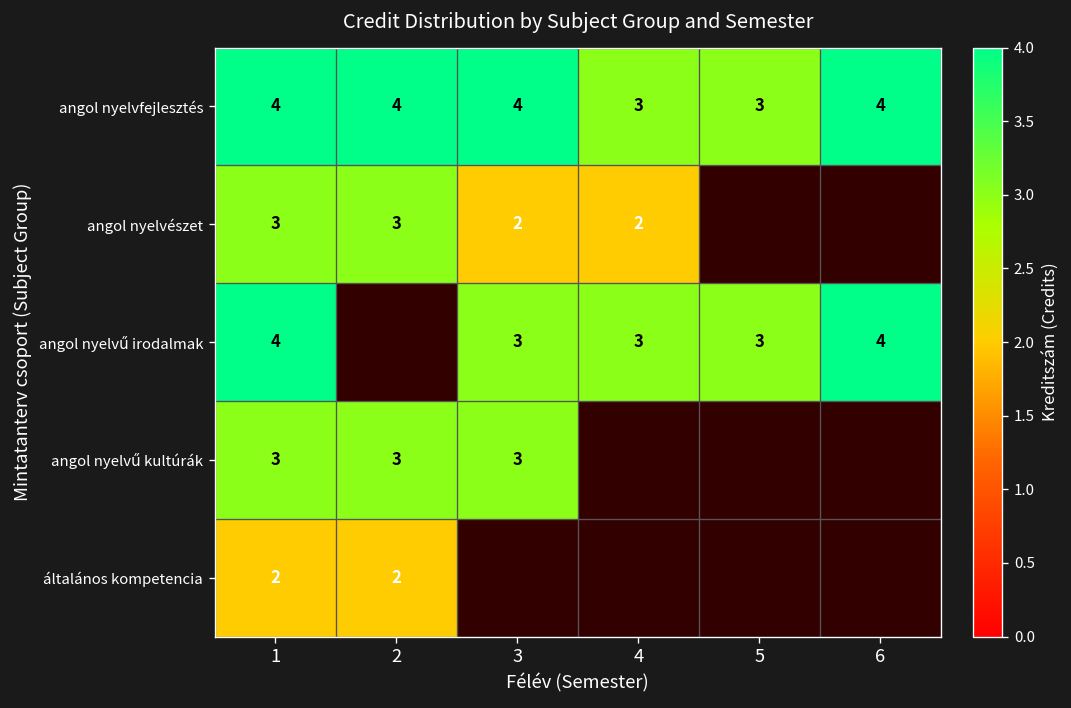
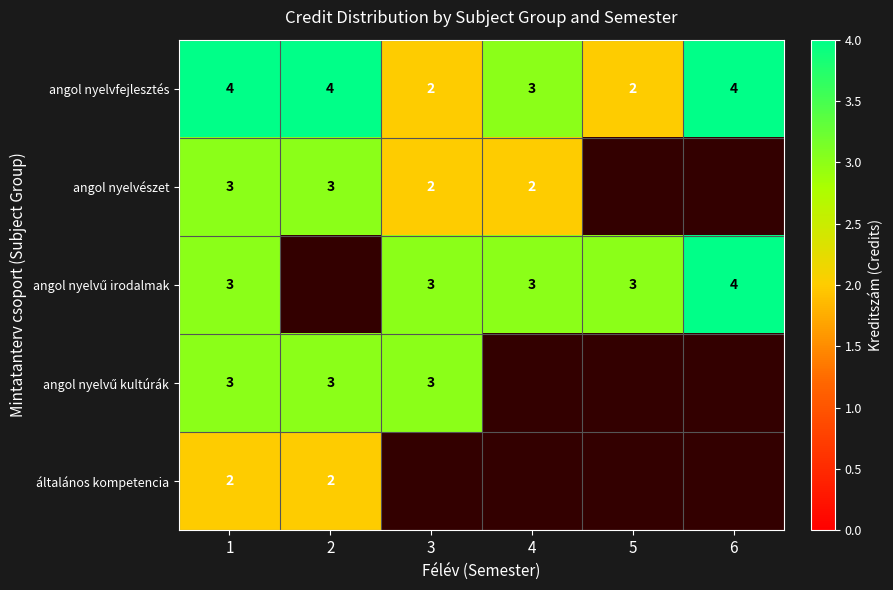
  {
    "angol nyelvfejlesztés": {
      "1": 4,
      "2": 4,
-     "3": 4,
+     "3": 2,
      "4": 3,
-     "5": 3,
+     "5": 2,
      "6": 4
    },
    "angol nyelvészet": {
      "1": 3,
      "2": 3,
      "3": 2,
      "4": 2
    },
    "angol nyelvű irodalmak": {
-     "1": 4,
+     "1": 3,
      "3": 3,
      "4": 3,
      "5": 3,
      "6": 4
    },
    "angol nyelvű kultúrák": {
      "1": 3,
      "2": 3,
      "3": 3
    },
    "általános kompetencia": {
      "1": 2,
      "2": 2
    }
  }
